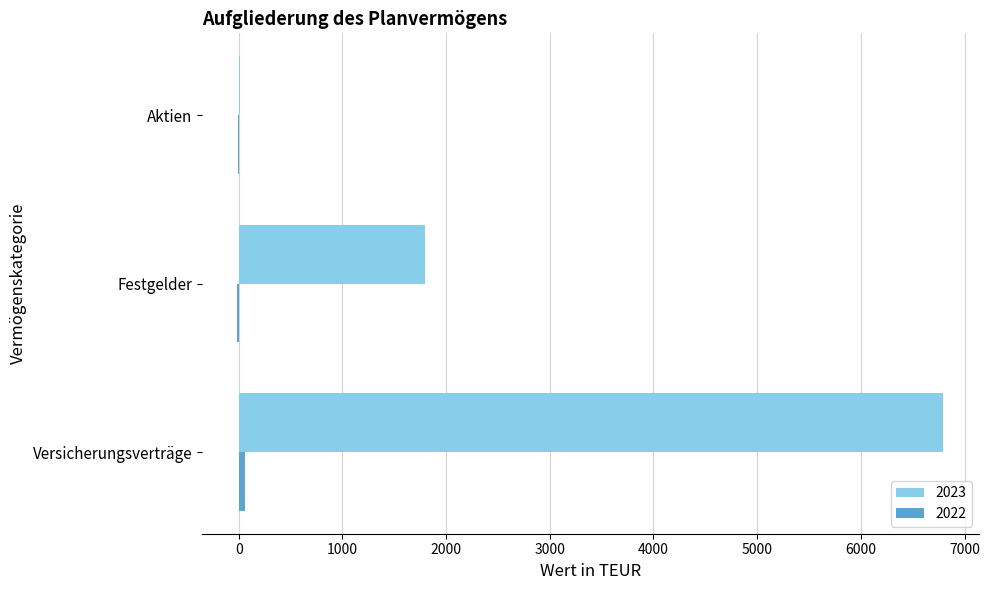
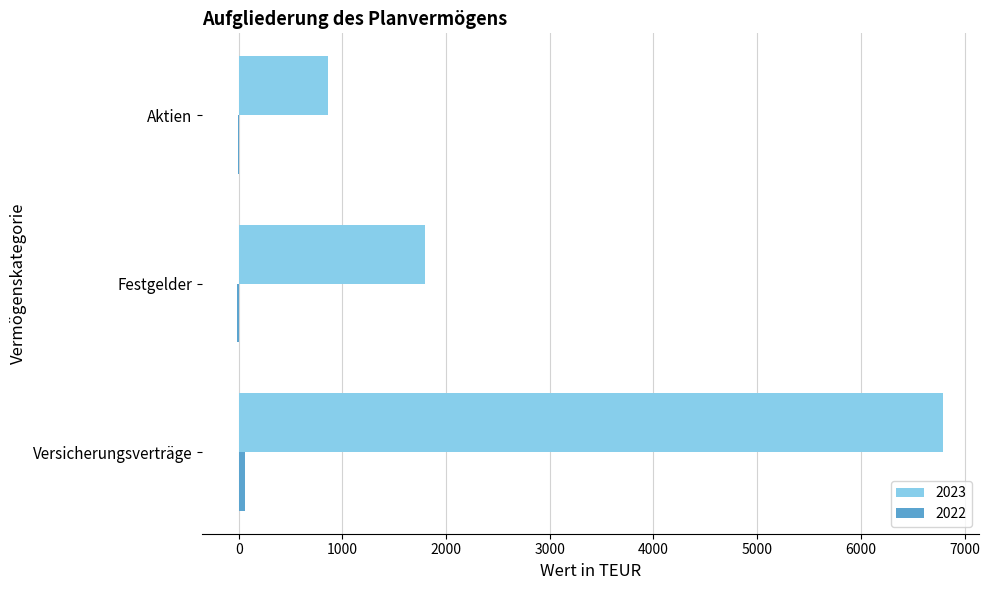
  {
    "2023": {
-     "Aktien": 10,
+     "Aktien": 860,
      "Festgelder": 1800,
      "Versicherungsverträge": 6800
    },
    "2022": {
      "Versicherungsverträge": 60
    }
  }
